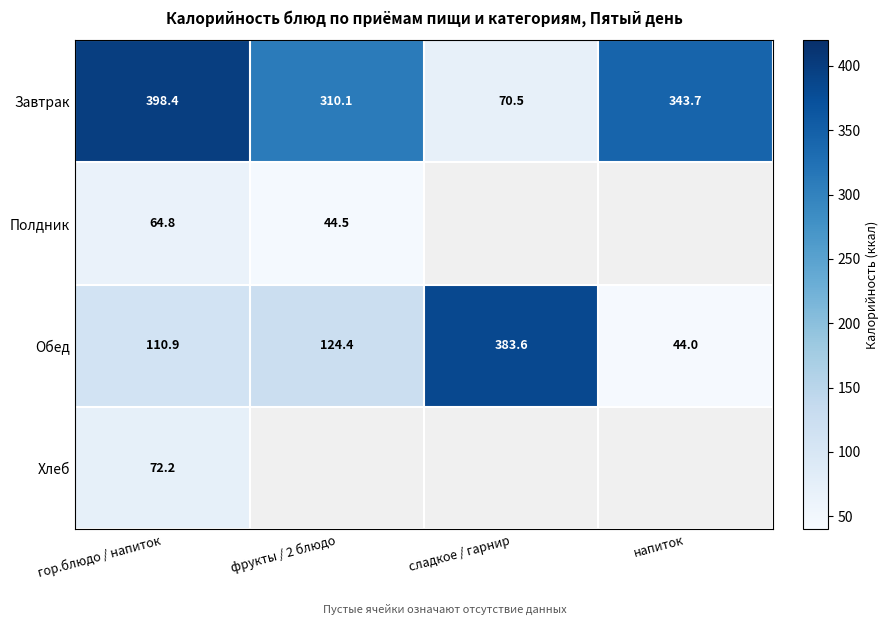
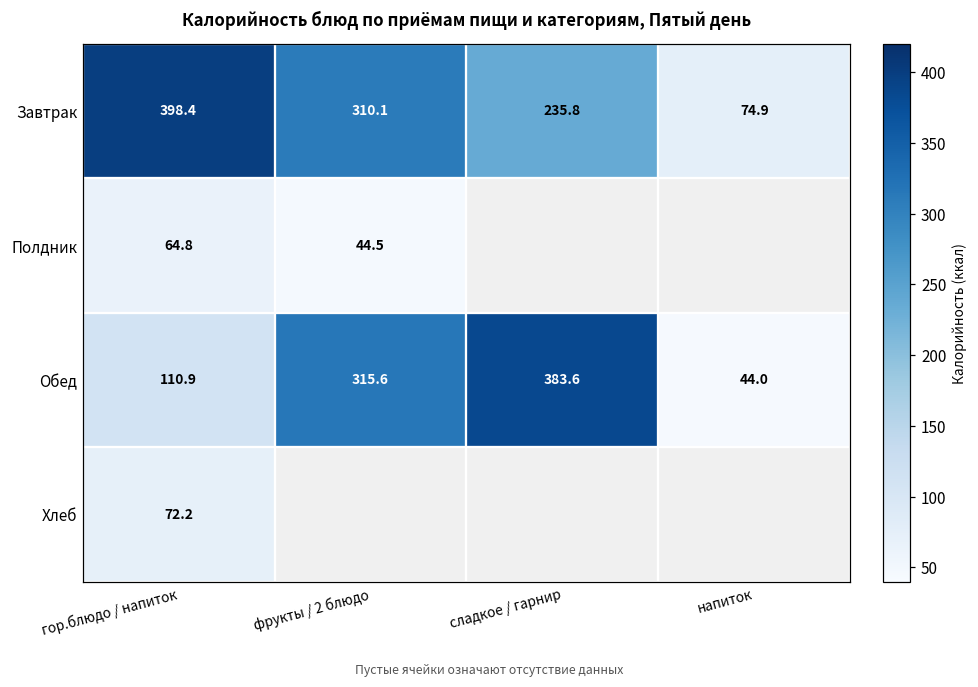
  {
    "Завтрак": {
      "гор.блюдо / напиток": 398.4,
      "фрукты / 2 блюдо": 310.1,
-     "сладкое / гарнир": 70.5,
-     "напиток": 343.7
+     "сладкое / гарнир": 235.8,
+     "напиток": 74.9
    },
    "Полдник": {
      "гор.блюдо / напиток": 64.8,
      "фрукты / 2 блюдо": 44.5
    },
    "Обед": {
      "гор.блюдо / напиток": 110.9,
-     "фрукты / 2 блюдо": 124.4,
+     "фрукты / 2 блюдо": 315.6,
      "сладкое / гарнир": 383.6,
      "напиток": 44.0
    },
    "Хлеб": {
      "гор.блюдо / напиток": 72.2
    }
  }
